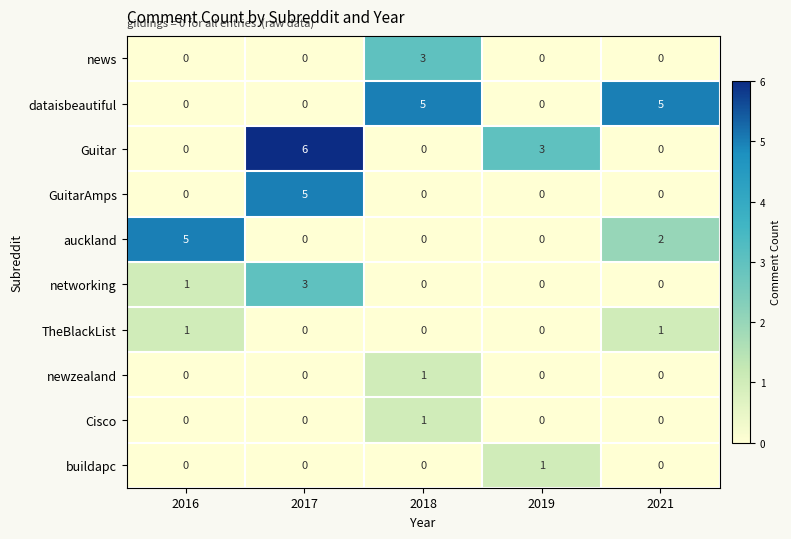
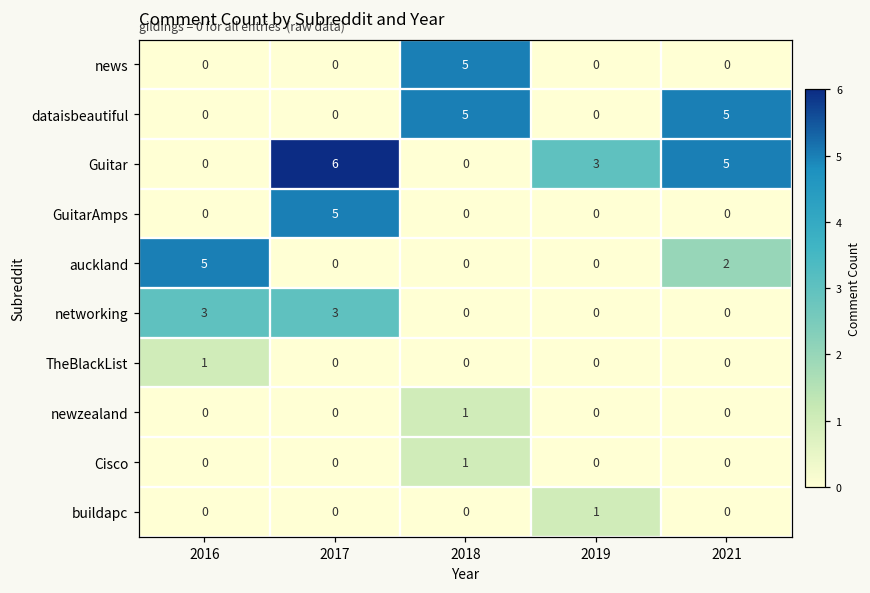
  {
    "news": {
      "2016": 0,
      "2017": 0,
-     "2018": 3,
+     "2018": 5,
      "2019": 0,
      "2021": 0
    },
    "dataisbeautiful": {
      "2016": 0,
      "2017": 0,
      "2018": 5,
      "2019": 0,
      "2021": 5
    },
    "Guitar": {
      "2016": 0,
      "2017": 6,
      "2018": 0,
      "2019": 3,
-     "2021": 0
+     "2021": 5
    },
    "GuitarAmps": {
      "2016": 0,
      "2017": 5,
      "2018": 0,
      "2019": 0,
      "2021": 0
    },
    "auckland": {
      "2016": 5,
      "2017": 0,
      "2018": 0,
      "2019": 0,
      "2021": 2
    },
    "networking": {
-     "2016": 1,
+     "2016": 3,
      "2017": 3,
      "2018": 0,
      "2019": 0,
      "2021": 0
    },
    "TheBlackList": {
      "2016": 1,
      "2017": 0,
      "2018": 0,
      "2019": 0,
-     "2021": 1
+     "2021": 0
    },
    "newzealand": {
      "2016": 0,
      "2017": 0,
      "2018": 1,
      "2019": 0,
      "2021": 0
    },
    "Cisco": {
      "2016": 0,
      "2017": 0,
      "2018": 1,
      "2019": 0,
      "2021": 0
    },
    "buildapc": {
      "2016": 0,
      "2017": 0,
      "2018": 0,
      "2019": 1,
      "2021": 0
    }
  }
